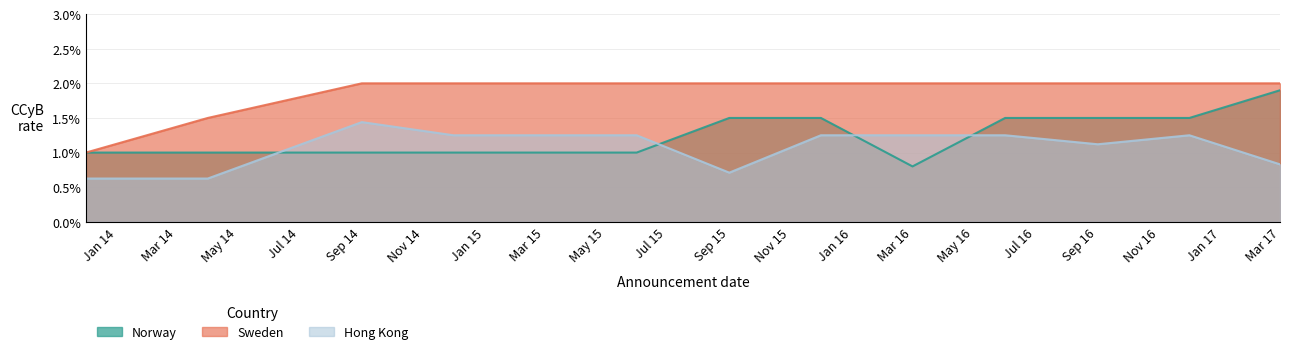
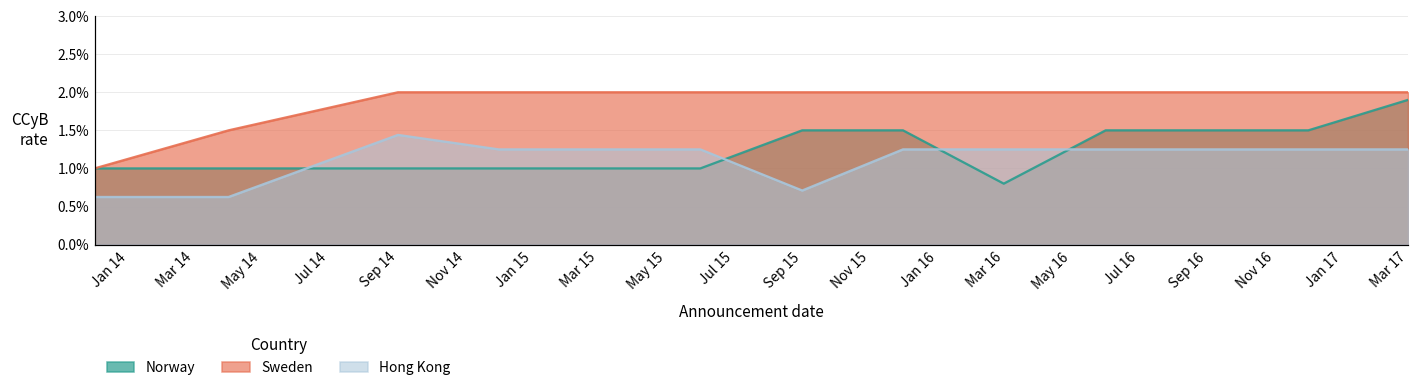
  {
    "Norway": {
      "Sep 14": "1.0%",
      "Sep 15": "1.5%",
      "Mar 16": "0.8%",
      "Sep 16": "1.5%",
      "Mar 17": "1.9%"
    },
    "Sweden": {
      "Sep 14": "2.0%",
      "Sep 15": "2.0%",
      "Mar 16": "2.0%",
      "Sep 16": "2.0%",
      "Mar 17": "2.0%"
    },
    "Hong Kong": {
      "Sep 14": "1.4%",
      "Sep 15": "0.7%",
      "Mar 16": "1.3%",
-     "Sep 16": "1.1%",
-     "Mar 17": "0.8%"
+     "Sep 16": "1.3%",
+     "Mar 17": "1.3%"
    }
  }
